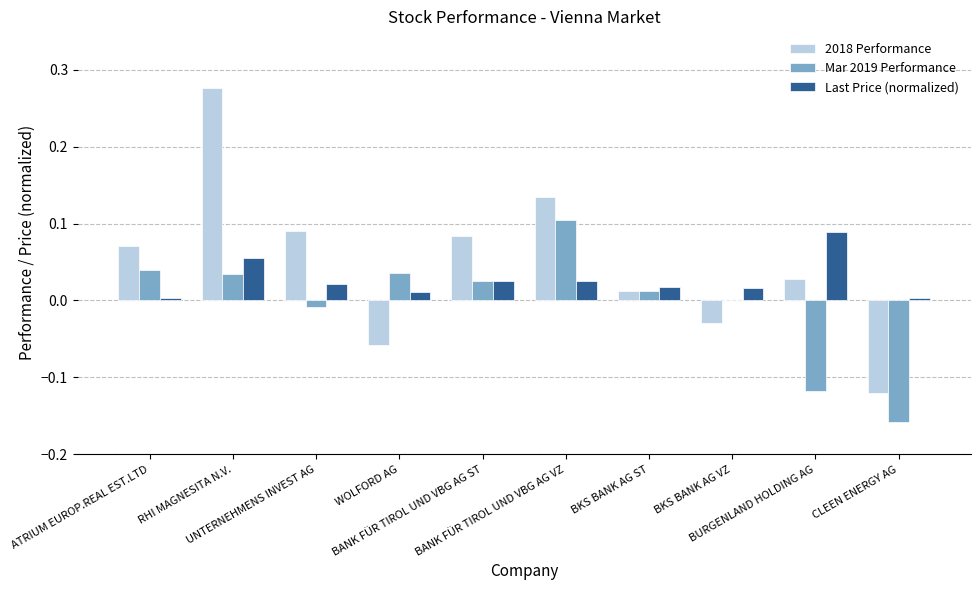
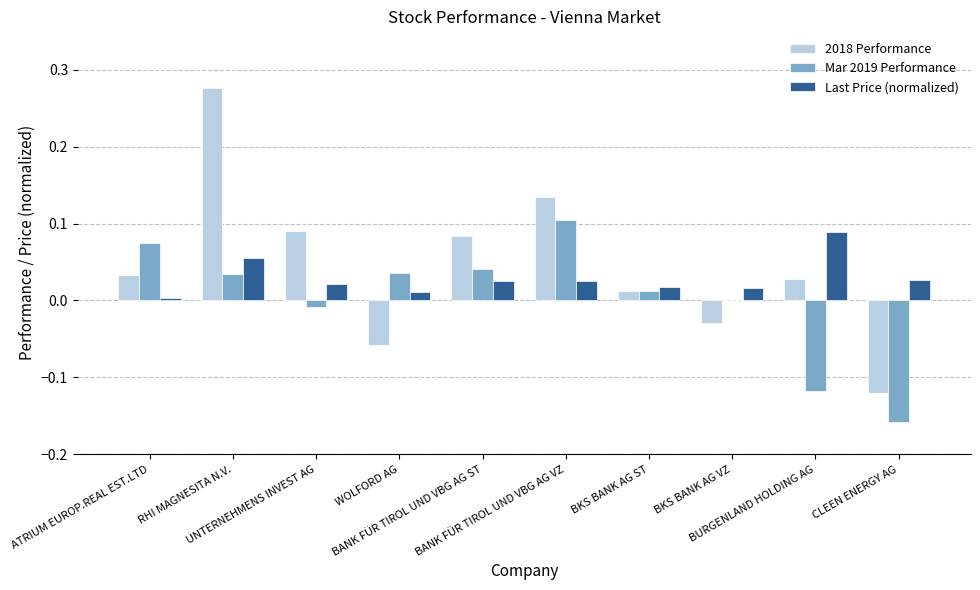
  {
    "2018 Performance": {
-     "ATRIUM EUROP.REAL EST.LTD": 0.07,
+     "ATRIUM EUROP.REAL EST.LTD": 0.03,
      "RHI MAGNESITA N.V.": 0.28,
      "UNTERNEHMENS INVEST AG": 0.09,
      "WOLFORD AG": -0.06,
      "BANK FÜR TIROL UND VBG AG ST": 0.08,
      "BANK FÜR TIROL UND VBG AG VZ": 0.14,
      "BKS BANK AG ST": 0.01,
      "BKS BANK AG VZ": -0.03,
      "BURGENLAND HOLDING AG": 0.03,
      "CLEEN ENERGY AG": -0.12
    },
    "Mar 2019 Performance": {
-     "ATRIUM EUROP.REAL EST.LTD": 0.04,
+     "ATRIUM EUROP.REAL EST.LTD": 0.08,
      "RHI MAGNESITA N.V.": 0.03,
      "UNTERNEHMENS INVEST AG": -0.01,
      "WOLFORD AG": 0.04,
-     "BANK FÜR TIROL UND VBG AG ST": 0.03,
+     "BANK FÜR TIROL UND VBG AG ST": 0.04,
      "BANK FÜR TIROL UND VBG AG VZ": 0.11,
      "BKS BANK AG ST": 0.01,
      "BKS BANK AG VZ": 0.00,
      "BURGENLAND HOLDING AG": -0.12,
      "CLEEN ENERGY AG": -0.16
    },
    "Last Price (normalized)": {
      "ATRIUM EUROP.REAL EST.LTD": 0.00,
      "RHI MAGNESITA N.V.": 0.06,
      "UNTERNEHMENS INVEST AG": 0.02,
      "WOLFORD AG": 0.01,
      "BANK FÜR TIROL UND VBG AG ST": 0.03,
      "BANK FÜR TIROL UND VBG AG VZ": 0.03,
      "BKS BANK AG ST": 0.02,
      "BKS BANK AG VZ": 0.02,
      "BURGENLAND HOLDING AG": 0.09,
-     "CLEEN ENERGY AG": 0.00
+     "CLEEN ENERGY AG": 0.03
    }
  }
